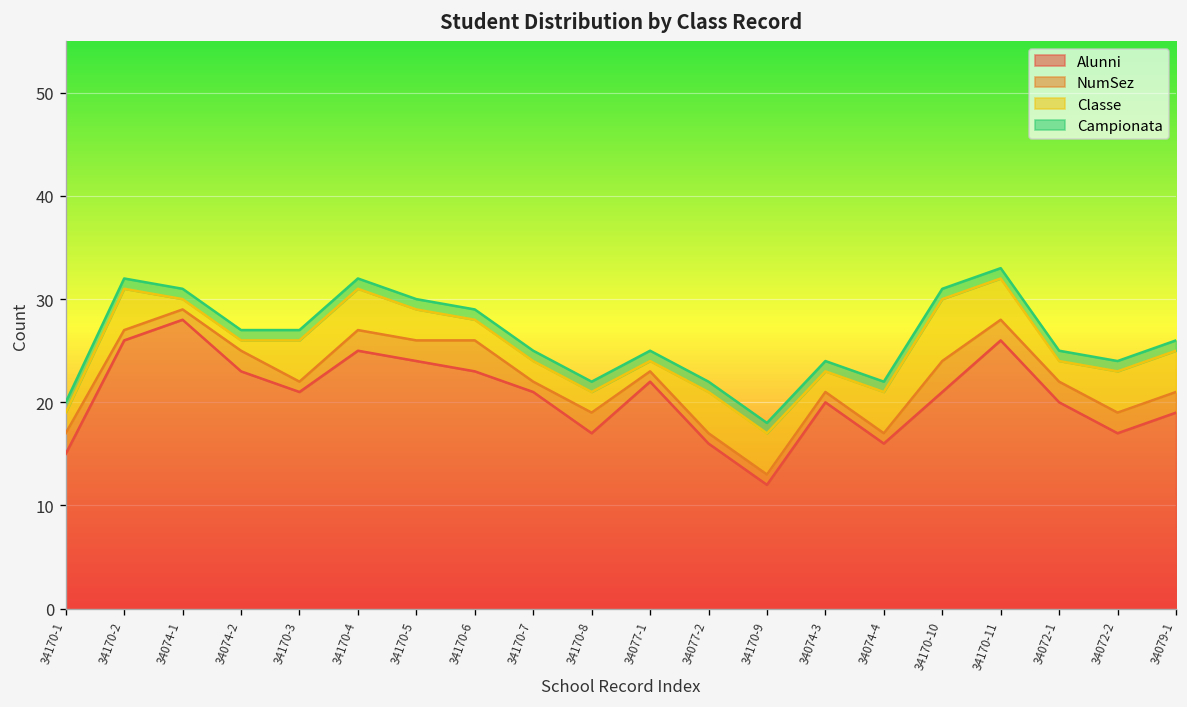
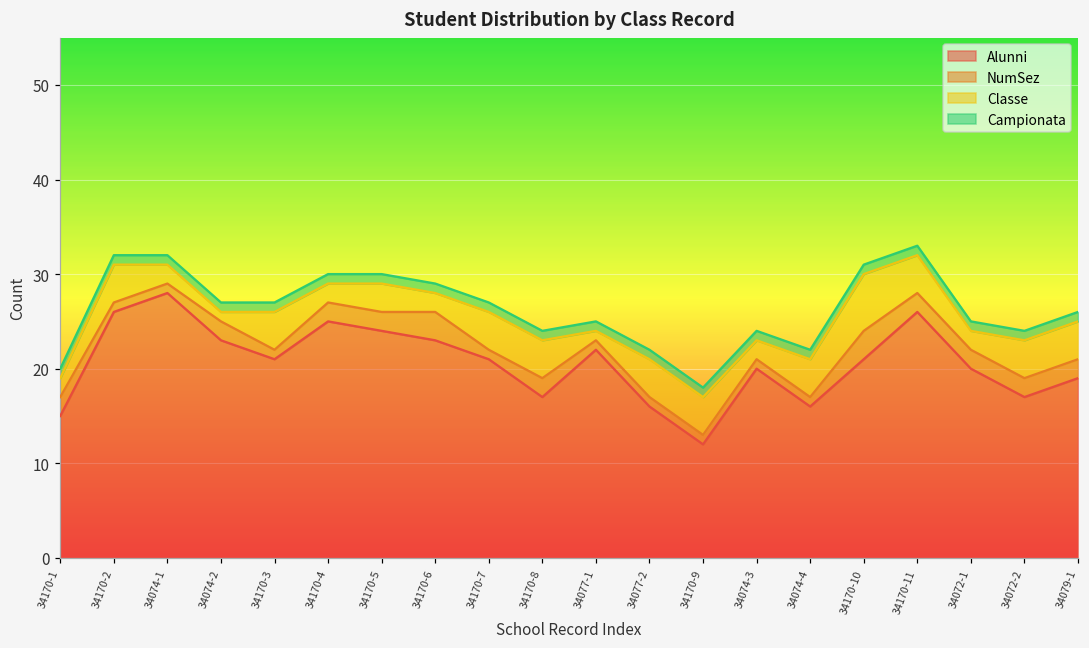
  {
    "Classe": {
      "34170-1": 2,
      "34170-2": 4,
-     "34074-1": 1,
+     "34074-1": 2,
      "34074-2": 1,
      "34170-3": 4,
-     "34170-4": 4,
+     "34170-4": 2,
      "34170-5": 3,
      "34170-6": 2,
-     "34170-7": 2,
-     "34170-8": 2,
+     "34170-7": 4,
+     "34170-8": 4,
      "34077-1": 1,
      "34077-2": 4,
      "34170-9": 4,
      "34074-3": 2,
      "34074-4": 4,
      "34170-10": 6,
      "34170-11": 4,
      "34072-1": 2,
      "34072-2": 4,
      "34079-1": 4
    },
    "Campionata": {
      "34170-1": 1,
      "34170-2": 1,
      "34074-1": 1,
      "34074-2": 1,
      "34170-3": 1,
      "34170-4": 1,
      "34170-5": 1,
      "34170-6": 1,
      "34170-7": 1,
      "34170-8": 1,
      "34077-1": 1,
      "34077-2": 1,
      "34170-9": 1,
      "34074-3": 1,
      "34074-4": 1,
      "34170-10": 1,
      "34170-11": 1,
      "34072-1": 1,
      "34072-2": 1,
      "34079-1": 1
    }
  }
